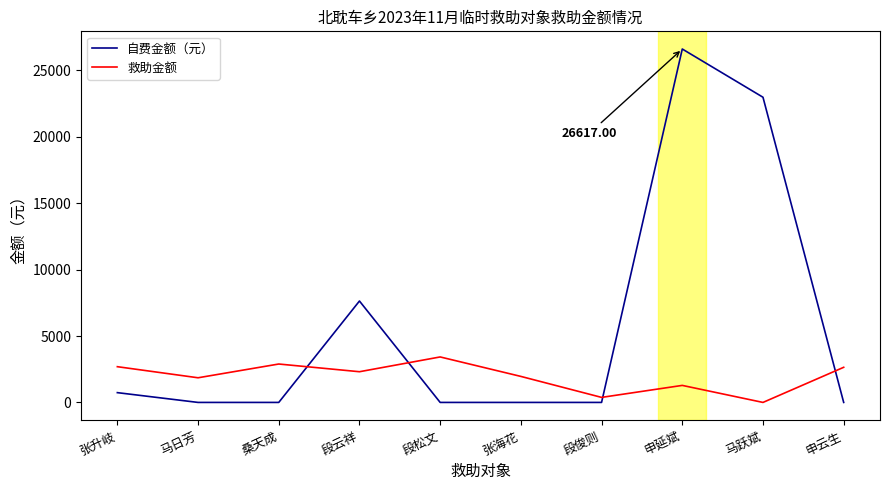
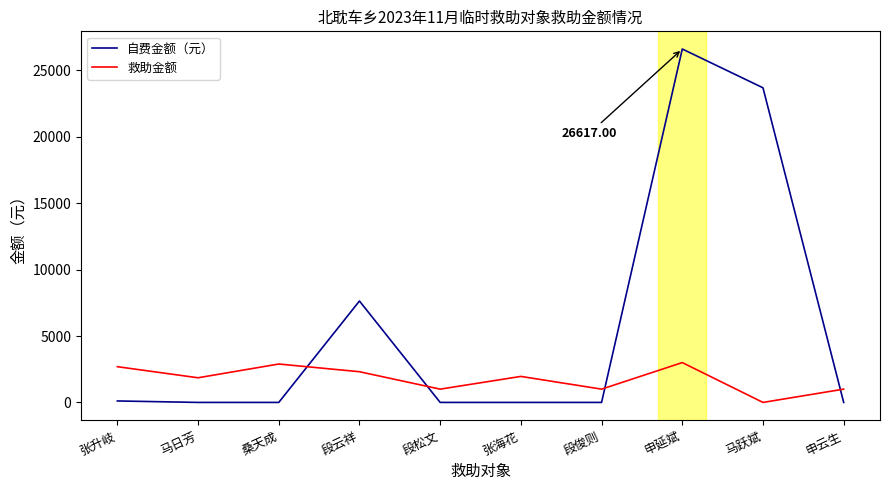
  {
    "自费金额（元）": {
-     "张升岐": 700,
+     "张升岐": 100,
      "马日芳": 0,
      "桑天成": 0,
      "段云祥": 7600,
      "段松文": 0,
      "张海花": 0,
      "段俊则": 0,
-     "马跃斌": 23000,
+     "马跃斌": 23700,
      "申云生": 0
    },
    "救助金额": {
      "张升岐": 2700,
      "马日芳": 1900,
      "桑天成": 2900,
      "段云祥": 2300,
-     "段松文": 3400,
+     "段松文": 1000,
      "张海花": 2000,
-     "段俊则": 400,
-     "申延斌": 1300,
+     "段俊则": 1000,
+     "申延斌": 3000,
      "马跃斌": 0,
-     "申云生": 2600
+     "申云生": 1000
    }
  }
